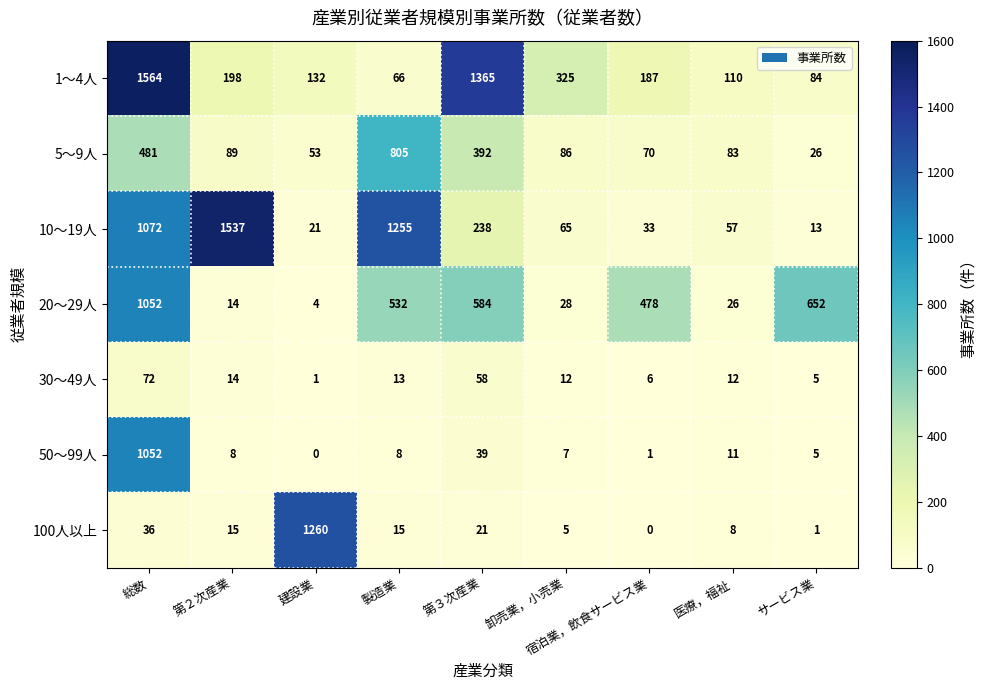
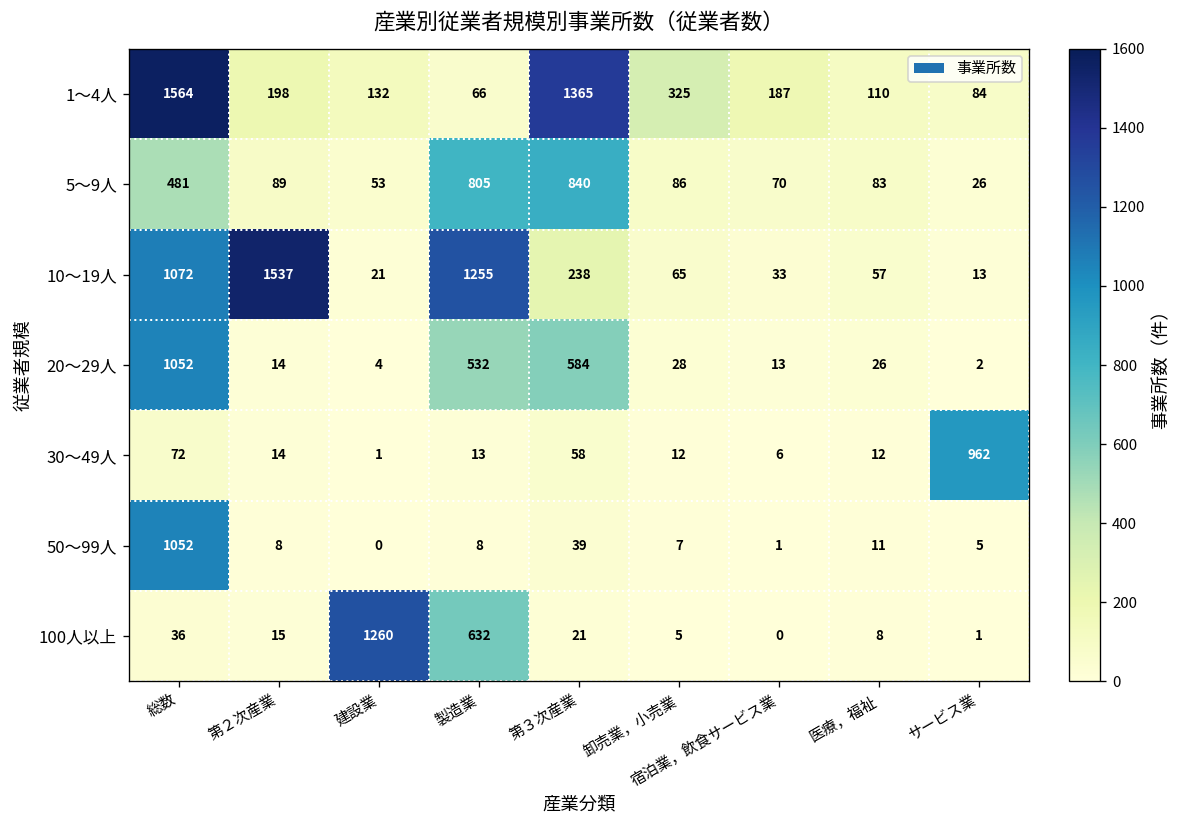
  {
    "1～4人": {
      "総数": 1564,
      "第２次産業": 198,
      "建設業": 132,
      "製造業": 66,
      "第３次産業": 1365,
      "卸売業，小売業": 325,
      "宿泊業，飲食サービス業": 187,
      "医療，福祉": 110,
      "サービス業": 84
    },
    "5～9人": {
      "総数": 481,
      "第２次産業": 89,
      "建設業": 53,
      "製造業": 805,
-     "第３次産業": 392,
+     "第３次産業": 840,
      "卸売業，小売業": 86,
      "宿泊業，飲食サービス業": 70,
      "医療，福祉": 83,
      "サービス業": 26
    },
    "10～19人": {
      "総数": 1072,
      "第２次産業": 1537,
      "建設業": 21,
      "製造業": 1255,
      "第３次産業": 238,
      "卸売業，小売業": 65,
      "宿泊業，飲食サービス業": 33,
      "医療，福祉": 57,
      "サービス業": 13
    },
    "20～29人": {
      "総数": 1052,
      "第２次産業": 14,
      "建設業": 4,
      "製造業": 532,
      "第３次産業": 584,
      "卸売業，小売業": 28,
-     "宿泊業，飲食サービス業": 478,
+     "宿泊業，飲食サービス業": 13,
      "医療，福祉": 26,
-     "サービス業": 652
+     "サービス業": 2
    },
    "30～49人": {
      "総数": 72,
      "第２次産業": 14,
      "建設業": 1,
      "製造業": 13,
      "第３次産業": 58,
      "卸売業，小売業": 12,
      "宿泊業，飲食サービス業": 6,
      "医療，福祉": 12,
-     "サービス業": 5
+     "サービス業": 962
    },
    "50～99人": {
      "総数": 1052,
      "第２次産業": 8,
      "建設業": 0,
      "製造業": 8,
      "第３次産業": 39,
      "卸売業，小売業": 7,
      "宿泊業，飲食サービス業": 1,
      "医療，福祉": 11,
      "サービス業": 5
    },
    "100人以上": {
      "総数": 36,
      "第２次産業": 15,
      "建設業": 1260,
-     "製造業": 15,
+     "製造業": 632,
      "第３次産業": 21,
      "卸売業，小売業": 5,
      "宿泊業，飲食サービス業": 0,
      "医療，福祉": 8,
      "サービス業": 1
    }
  }
